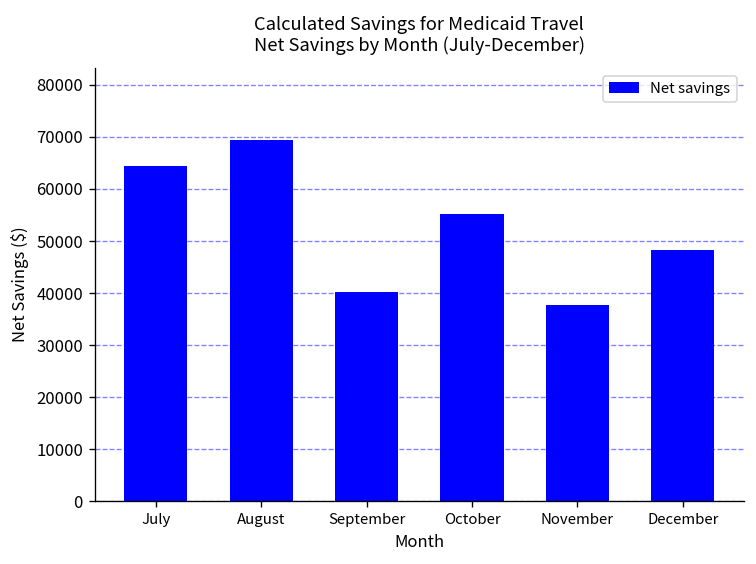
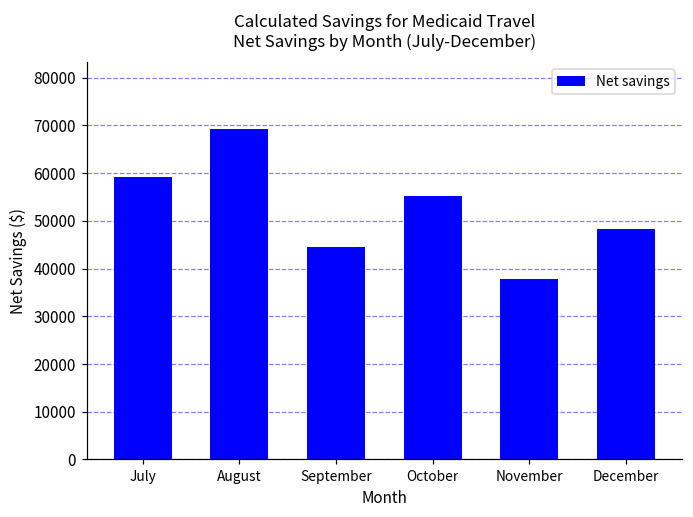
  {
-   "July": 64000,
+   "July": 59000,
    "August": 69000,
-   "September": 40000,
+   "September": 45000,
    "October": 55000,
    "November": 38000,
    "December": 48000
  }
